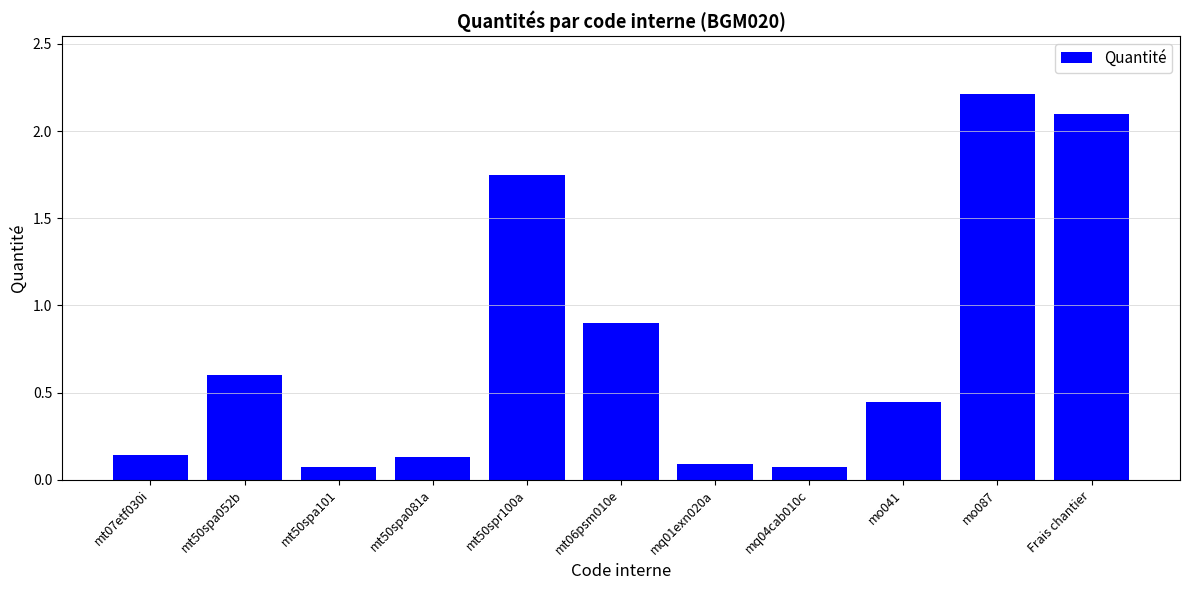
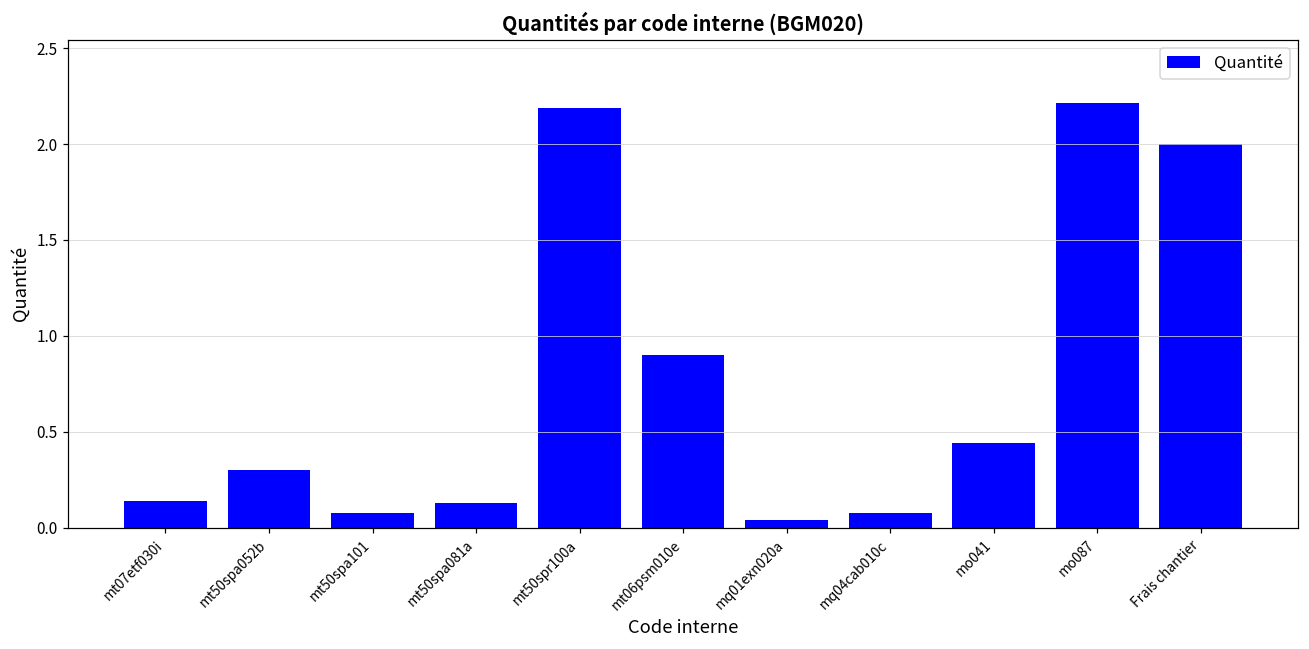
  {
    "mt07etf030i": 0.14,
-   "mt50spa052b": 0.6,
+   "mt50spa052b": 0.3,
    "mt50spa101": 0.08,
    "mt50spa081a": 0.13,
-   "mt50spr100a": 1.75,
+   "mt50spr100a": 2.19,
    "mt06psm010e": 0.90,
-   "mq01exn020a": 0.09,
+   "mq01exn020a": 0.04,
    "mq04cab010c": 0.08,
    "mo041": 0.44,
    "mo087": 2.21,
-   "Frais chantier": 2.1
+   "Frais chantier": 2.0
  }
